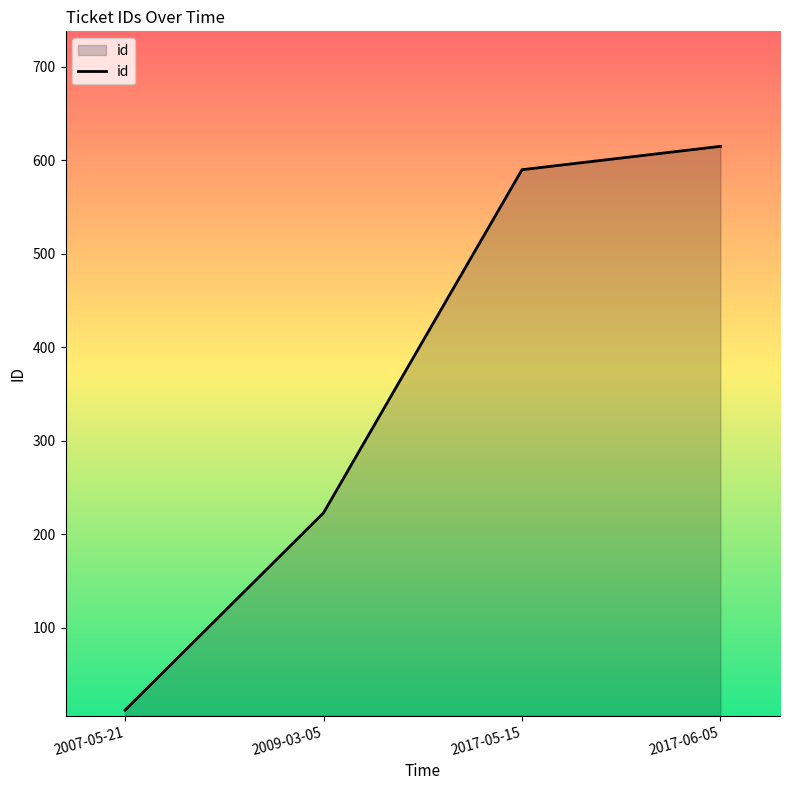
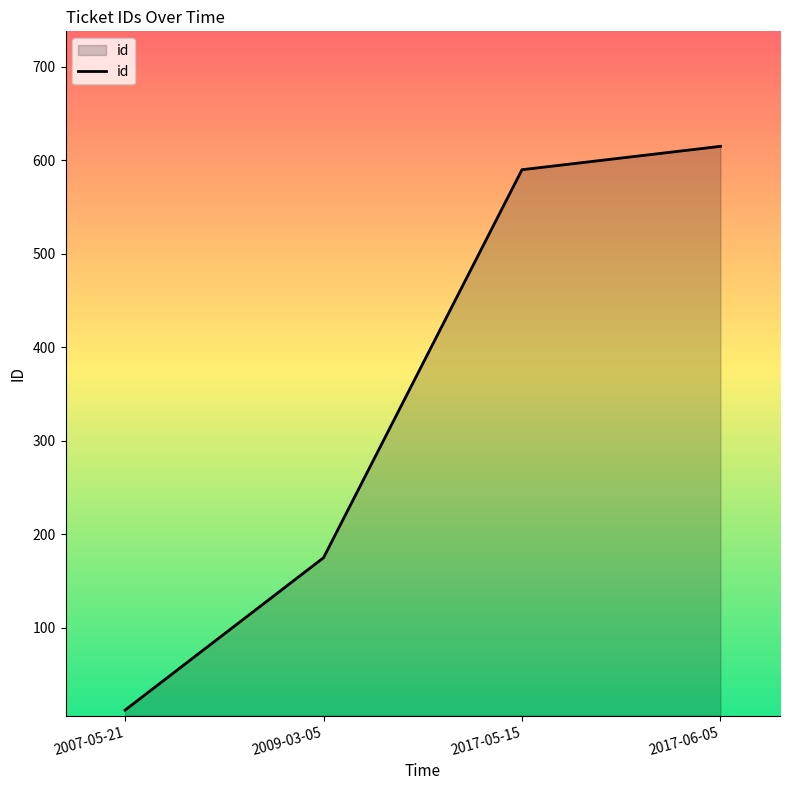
  {
    "2007-05-21": 10,
-   "2009-03-05": 220,
+   "2009-03-05": 180,
    "2017-05-15": 590,
    "2017-06-05": 620
  }
